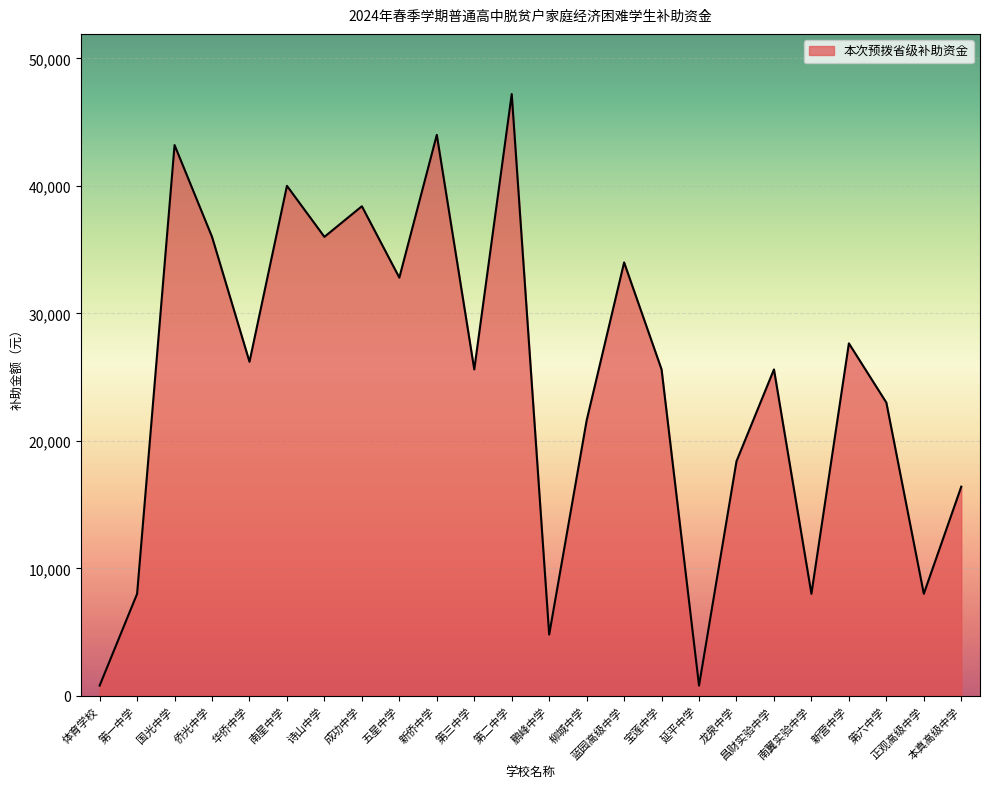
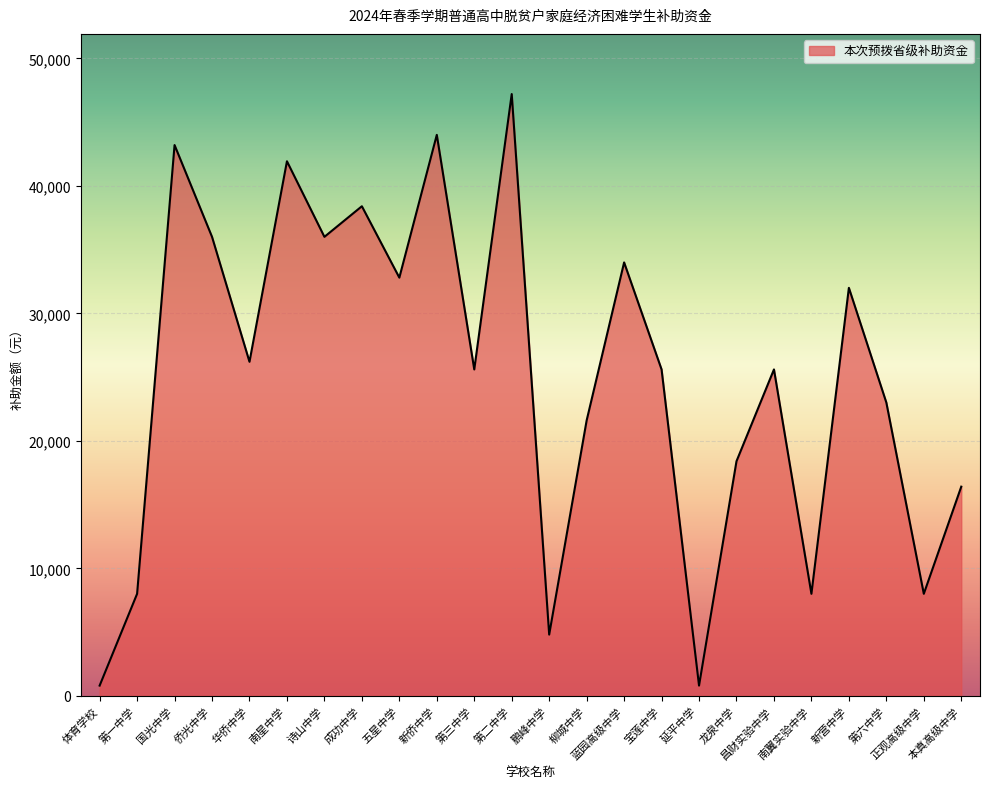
  {
    "体育学校": "800",
    "第一中学": "8,000",
    "国光中学": "43,200",
    "侨光中学": "36,000",
    "华侨中学": "26,200",
-   "南星中学": "40,000",
+   "南星中学": "41,900",
    "诗山中学": "36,000",
    "成功中学": "38,400",
    "五星中学": "32,800",
    "新侨中学": "44,000",
    "第三中学": "25,600",
    "第二中学": "47,200",
    "鹏峰中学": "4,800",
    "柳城中学": "21,600",
    "蓝园高级中学": "34,000",
    "宝莲中学": "25,600",
    "延平中学": "800",
    "龙泉中学": "18,400",
    "昌财实验中学": "25,600",
    "南翼实验中学": "8,000",
-   "新营中学": "27,600",
+   "新营中学": "32,000",
    "第六中学": "23,000",
    "正观高级中学": "8,000",
    "本真高级中学": "16,400"
  }
